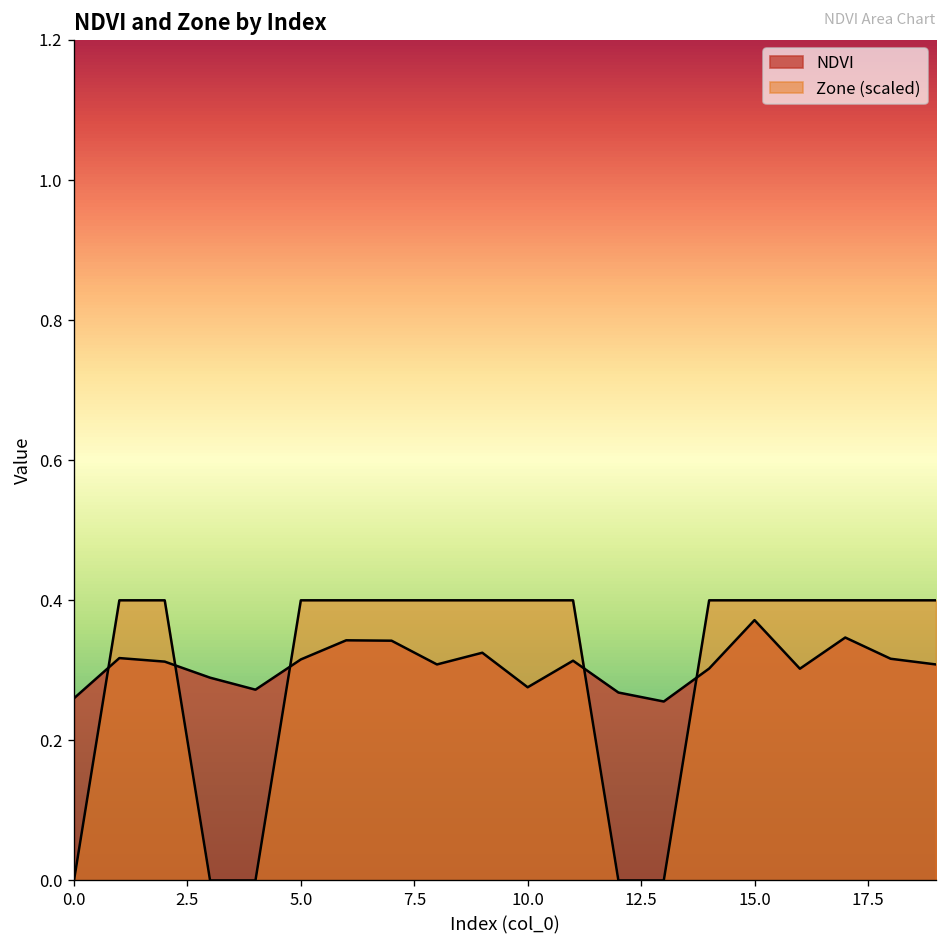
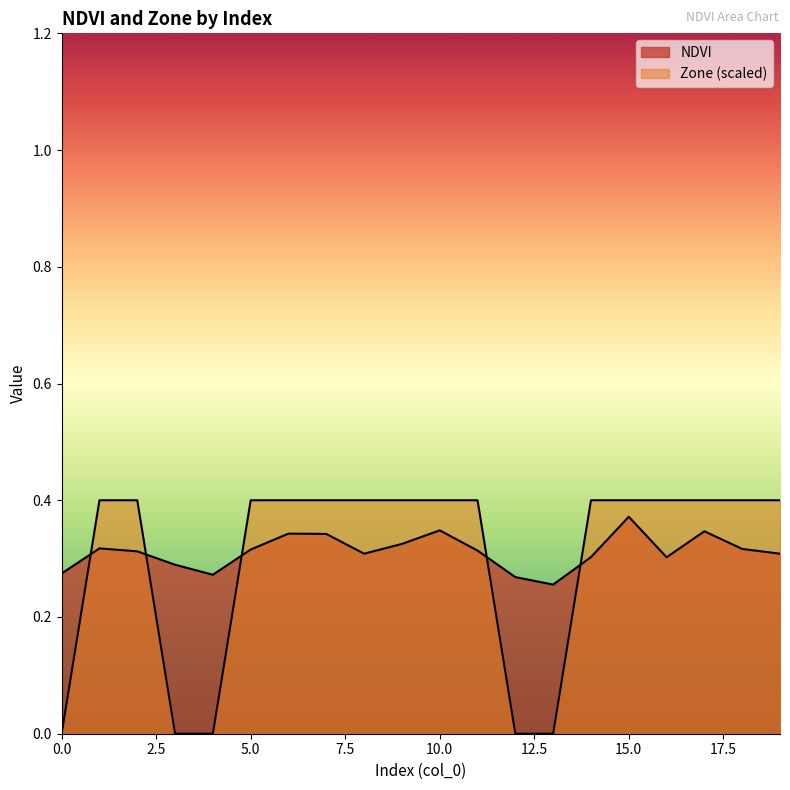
  {
    "NDVI": {
-     "0.0": 0.26,
+     "0.0": 0.27,
      "5.0": 0.32,
-     "10.0": 0.28,
+     "10.0": 0.35,
      "15.0": 0.37
    },
    "Zone (scaled)": {
      "0.0": 0.00,
      "5.0": 0.40,
      "10.0": 0.40,
      "15.0": 0.40
    }
  }
